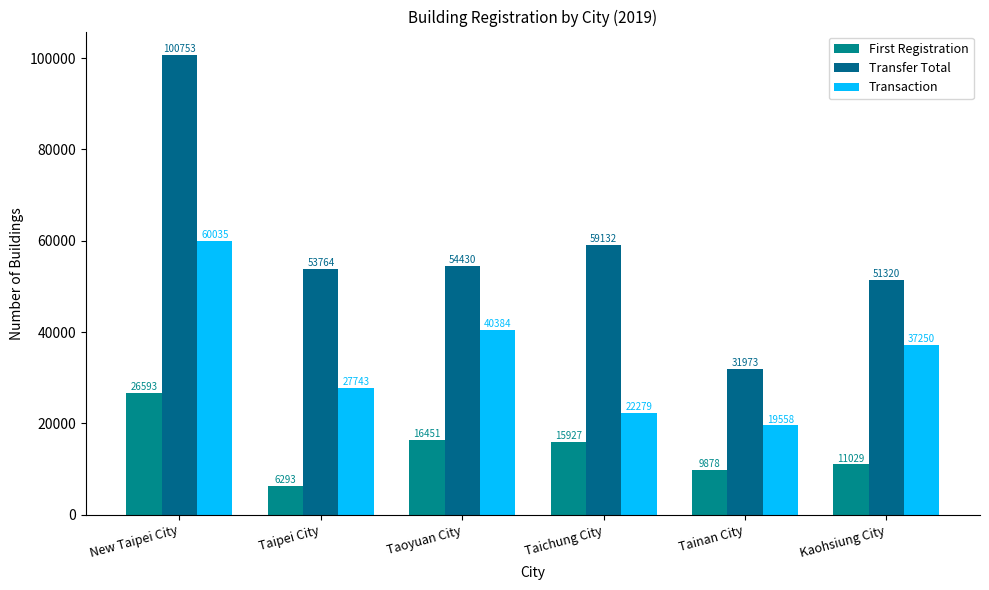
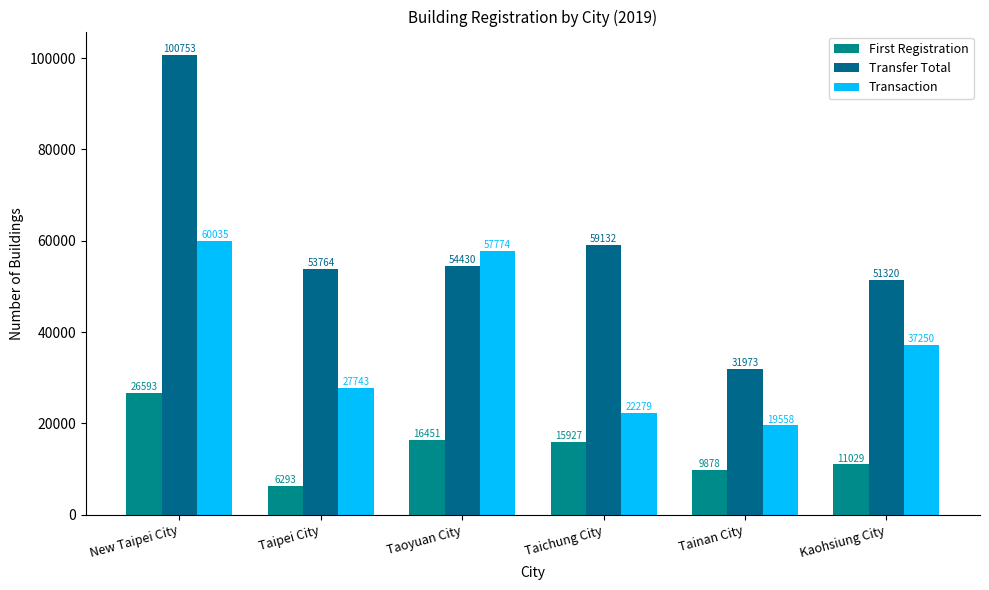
  {
    "Transaction": {
      "New Taipei City": 60035,
      "Taipei City": 27743,
-     "Taoyuan City": 40384,
+     "Taoyuan City": 57774,
      "Taichung City": 22279,
      "Tainan City": 19558,
      "Kaohsiung City": 37250
    }
  }
